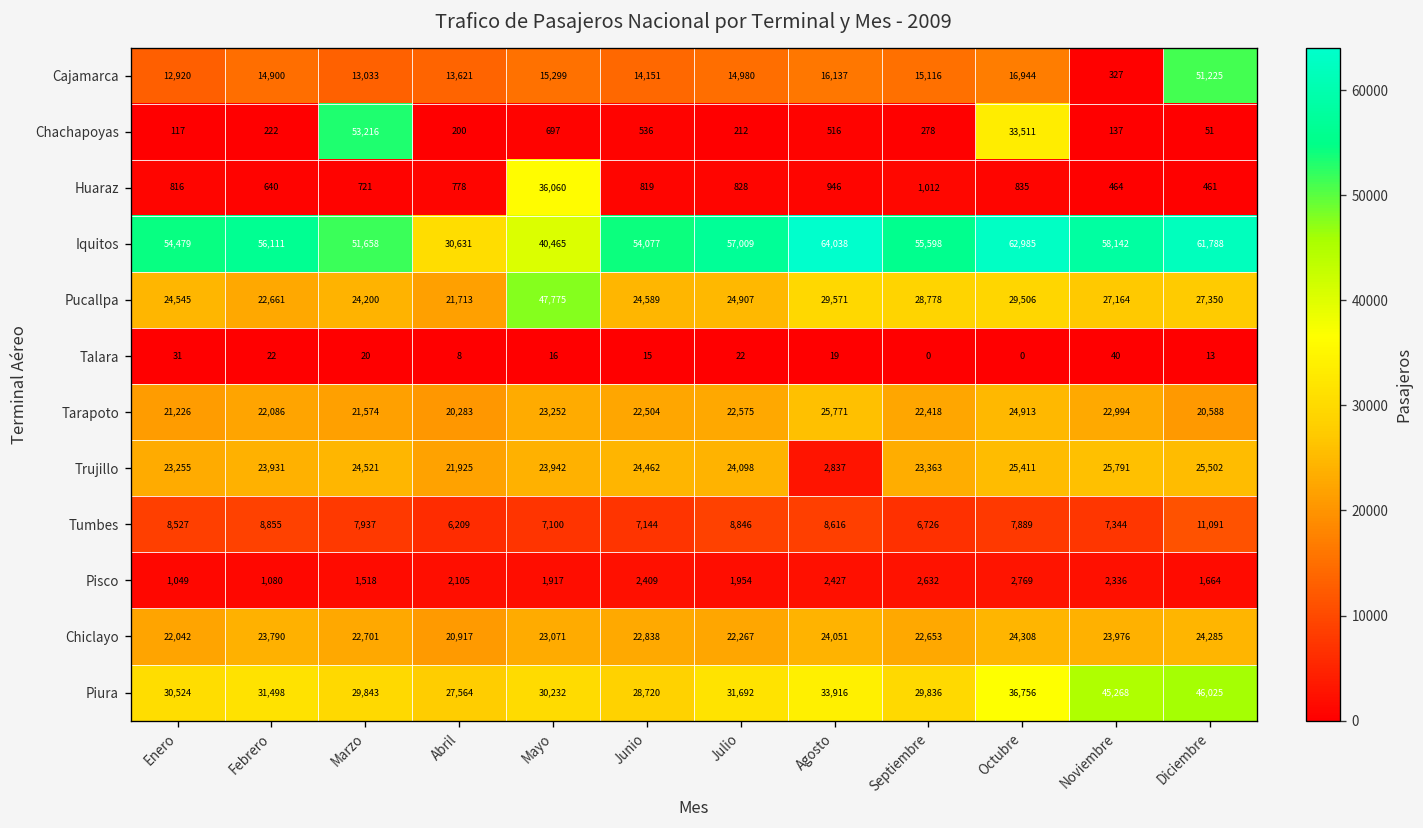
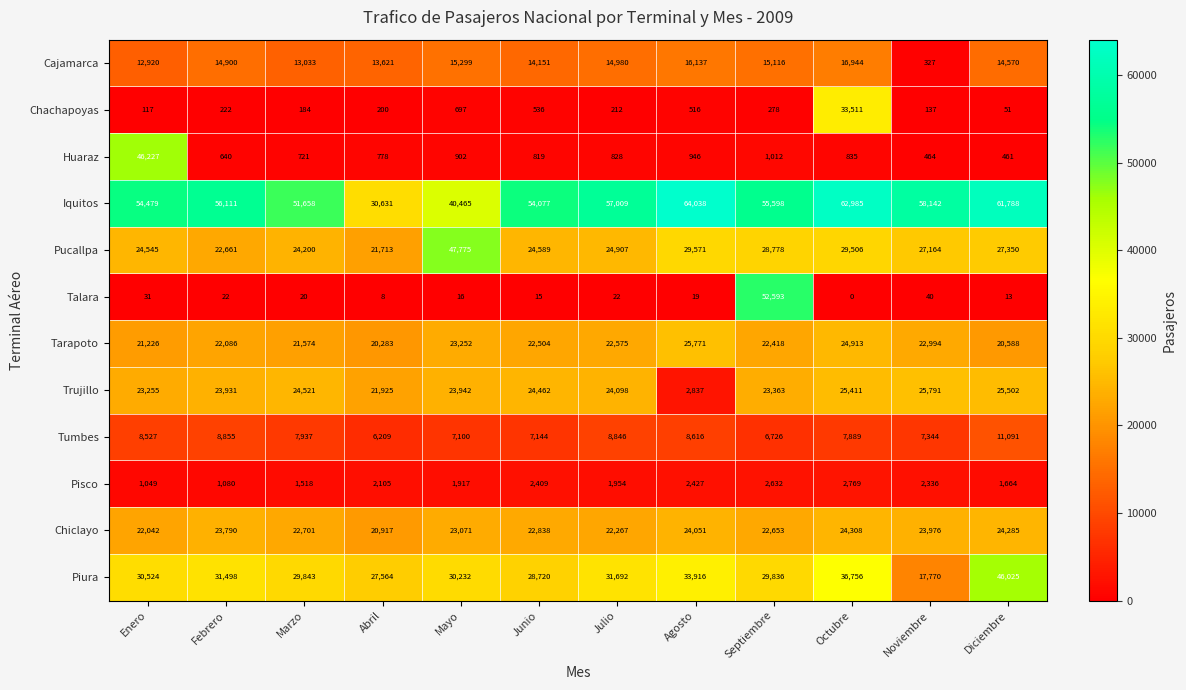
  {
    "Cajamarca": {
      "Enero": "12,920",
      "Febrero": "14,900",
      "Marzo": "13,033",
      "Abril": "13,621",
      "Mayo": "15,299",
      "Junio": "14,151",
      "Julio": "14,980",
      "Agosto": "16,137",
      "Septiembre": "15,116",
      "Octubre": "16,944",
      "Noviembre": "327",
-     "Diciembre": "51,225"
+     "Diciembre": "14,570"
    },
    "Chachapoyas": {
      "Enero": "117",
      "Febrero": "222",
-     "Marzo": "53,216",
+     "Marzo": "184",
      "Abril": "200",
      "Mayo": "697",
      "Junio": "536",
      "Julio": "212",
      "Agosto": "516",
      "Septiembre": "278",
      "Octubre": "33,511",
      "Noviembre": "137",
      "Diciembre": "51"
    },
    "Huaraz": {
-     "Enero": "816",
+     "Enero": "46,227",
      "Febrero": "640",
      "Marzo": "721",
      "Abril": "778",
-     "Mayo": "36,060",
+     "Mayo": "902",
      "Junio": "819",
      "Julio": "828",
      "Agosto": "946",
      "Septiembre": "1,012",
      "Octubre": "835",
      "Noviembre": "464",
      "Diciembre": "461"
    },
    "Iquitos": {
      "Enero": "54,479",
      "Febrero": "56,111",
      "Marzo": "51,658",
      "Abril": "30,631",
      "Mayo": "40,465",
      "Junio": "54,077",
      "Julio": "57,009",
      "Agosto": "64,038",
      "Septiembre": "55,598",
      "Octubre": "62,985",
      "Noviembre": "58,142",
      "Diciembre": "61,788"
    },
    "Pucallpa": {
      "Enero": "24,545",
      "Febrero": "22,661",
      "Marzo": "24,200",
      "Abril": "21,713",
      "Mayo": "47,775",
      "Junio": "24,589",
      "Julio": "24,907",
      "Agosto": "29,571",
      "Septiembre": "28,778",
      "Octubre": "29,506",
      "Noviembre": "27,164",
      "Diciembre": "27,350"
    },
    "Talara": {
      "Enero": "31",
      "Febrero": "22",
      "Marzo": "20",
      "Abril": "8",
      "Mayo": "16",
      "Junio": "15",
      "Julio": "22",
      "Agosto": "19",
-     "Septiembre": "0",
+     "Septiembre": "52,593",
      "Octubre": "0",
      "Noviembre": "40",
      "Diciembre": "13"
    },
    "Tarapoto": {
      "Enero": "21,226",
      "Febrero": "22,086",
      "Marzo": "21,574",
      "Abril": "20,283",
      "Mayo": "23,252",
      "Junio": "22,504",
      "Julio": "22,575",
      "Agosto": "25,771",
      "Septiembre": "22,418",
      "Octubre": "24,913",
      "Noviembre": "22,994",
      "Diciembre": "20,588"
    },
    "Trujillo": {
      "Enero": "23,255",
      "Febrero": "23,931",
      "Marzo": "24,521",
      "Abril": "21,925",
      "Mayo": "23,942",
      "Junio": "24,462",
      "Julio": "24,098",
      "Agosto": "2,837",
      "Septiembre": "23,363",
      "Octubre": "25,411",
      "Noviembre": "25,791",
      "Diciembre": "25,502"
    },
    "Tumbes": {
      "Enero": "8,527",
      "Febrero": "8,855",
      "Marzo": "7,937",
      "Abril": "6,209",
      "Mayo": "7,100",
      "Junio": "7,144",
      "Julio": "8,846",
      "Agosto": "8,616",
      "Septiembre": "6,726",
      "Octubre": "7,889",
      "Noviembre": "7,344",
      "Diciembre": "11,091"
    },
    "Pisco": {
      "Enero": "1,049",
      "Febrero": "1,080",
      "Marzo": "1,518",
      "Abril": "2,105",
      "Mayo": "1,917",
      "Junio": "2,409",
      "Julio": "1,954",
      "Agosto": "2,427",
      "Septiembre": "2,632",
      "Octubre": "2,769",
      "Noviembre": "2,336",
      "Diciembre": "1,664"
    },
    "Chiclayo": {
      "Enero": "22,042",
      "Febrero": "23,790",
      "Marzo": "22,701",
      "Abril": "20,917",
      "Mayo": "23,071",
      "Junio": "22,838",
      "Julio": "22,267",
      "Agosto": "24,051",
      "Septiembre": "22,653",
      "Octubre": "24,308",
      "Noviembre": "23,976",
      "Diciembre": "24,285"
    },
    "Piura": {
      "Enero": "30,524",
      "Febrero": "31,498",
      "Marzo": "29,843",
      "Abril": "27,564",
      "Mayo": "30,232",
      "Junio": "28,720",
      "Julio": "31,692",
      "Agosto": "33,916",
      "Septiembre": "29,836",
      "Octubre": "36,756",
-     "Noviembre": "45,268",
+     "Noviembre": "17,770",
      "Diciembre": "46,025"
    }
  }
